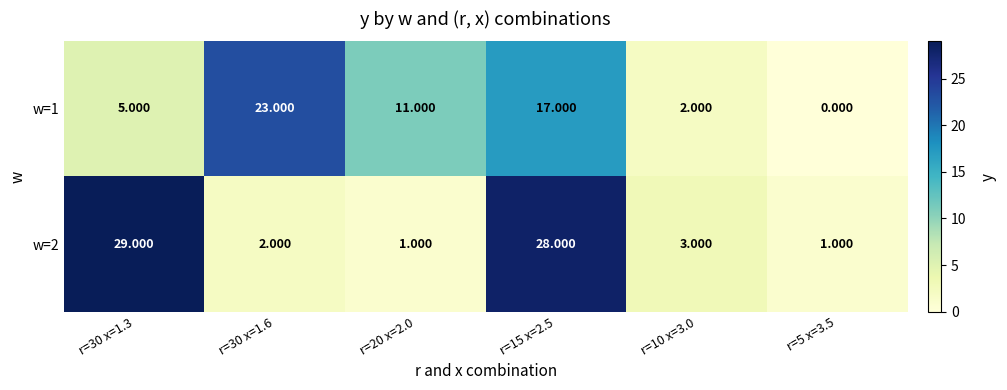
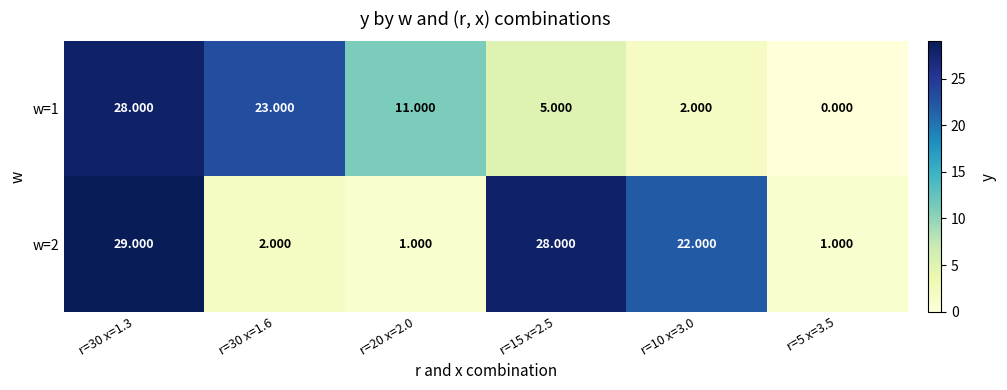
  {
    "w=1": {
-     "r=30 x=1.3": 5.000,
+     "r=30 x=1.3": 28.000,
      "r=30 x=1.6": 23.000,
      "r=20 x=2.0": 11.000,
-     "r=15 x=2.5": 17.000,
+     "r=15 x=2.5": 5.000,
      "r=10 x=3.0": 2.000,
      "r=5 x=3.5": 0.000
    },
    "w=2": {
      "r=30 x=1.3": 29.000,
      "r=30 x=1.6": 2.000,
      "r=20 x=2.0": 1.000,
      "r=15 x=2.5": 28.000,
-     "r=10 x=3.0": 3.000,
+     "r=10 x=3.0": 22.000,
      "r=5 x=3.5": 1.000
    }
  }
